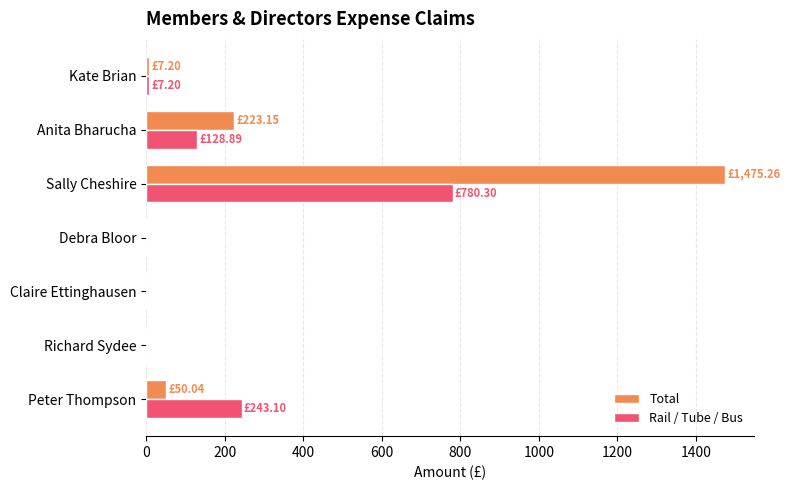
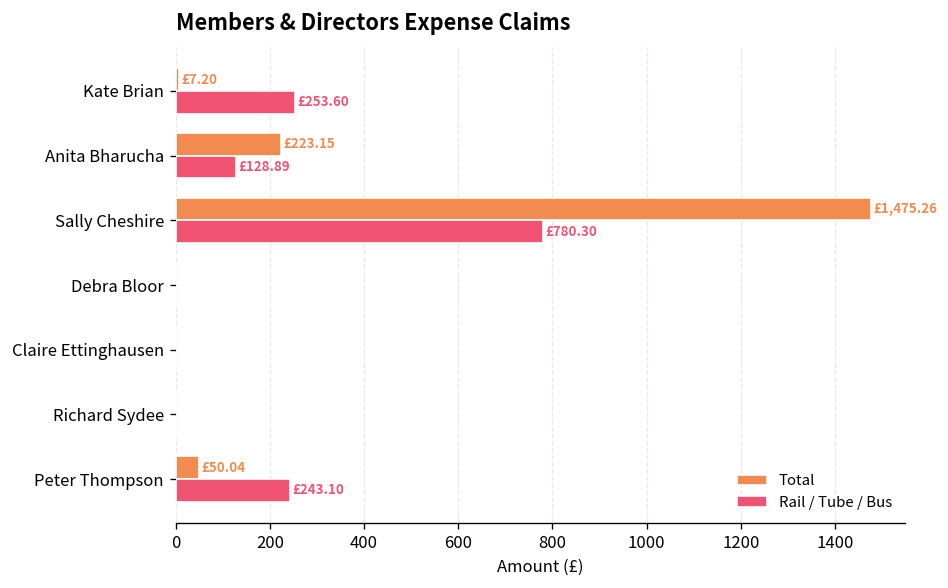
  {
    "Total": {
      "Kate Brian": "£7.20",
      "Anita Bharucha": "£223.15",
      "Sally Cheshire": "£1,475.26",
      "Peter Thompson": "£50.04"
    },
    "Rail / Tube / Bus": {
-     "Kate Brian": "£7.20",
+     "Kate Brian": "£253.60",
      "Anita Bharucha": "£128.89",
      "Sally Cheshire": "£780.30",
      "Peter Thompson": "£243.10"
    }
  }
